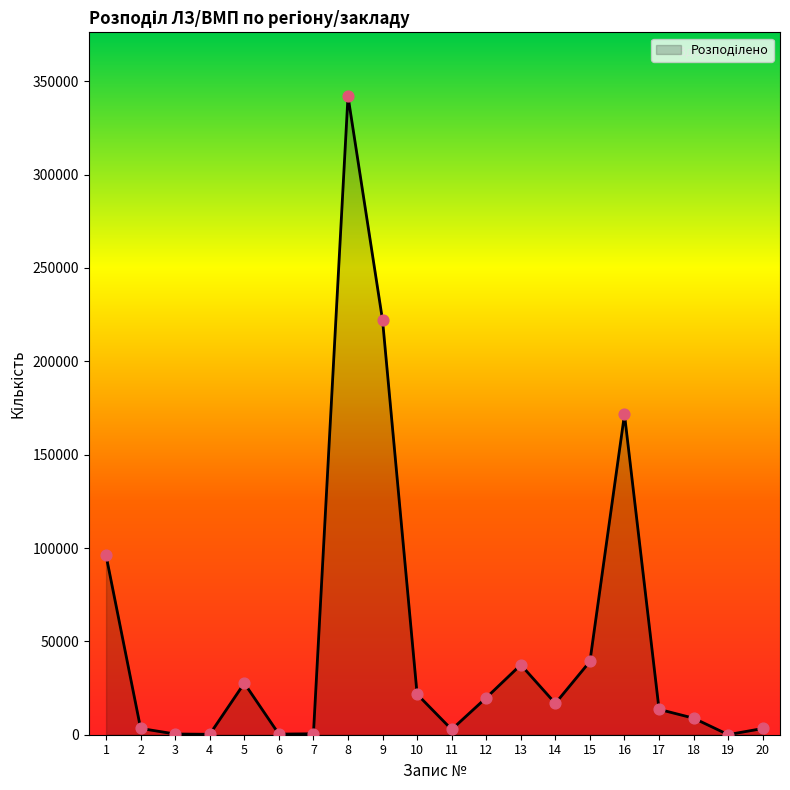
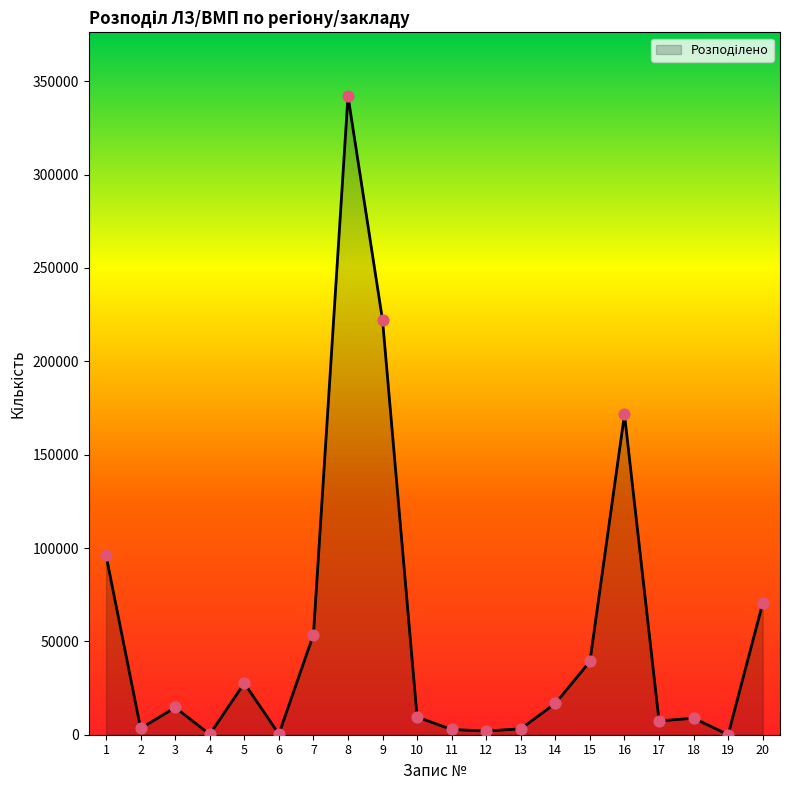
  {
    "1": 96000,
    "2": 3000,
-   "3": 0,
+   "3": 15000,
    "4": 0,
    "5": 28000,
    "6": 0,
-   "7": 1000,
+   "7": 54000,
    "8": 342000,
    "9": 222000,
-   "10": 22000,
+   "10": 9000,
    "11": 3000,
-   "12": 20000,
-   "13": 37000,
+   "12": 2000,
+   "13": 3000,
    "14": 17000,
    "15": 39000,
    "16": 172000,
-   "17": 14000,
+   "17": 7000,
    "18": 9000,
    "19": 0,
-   "20": 3000
+   "20": 70000
  }
